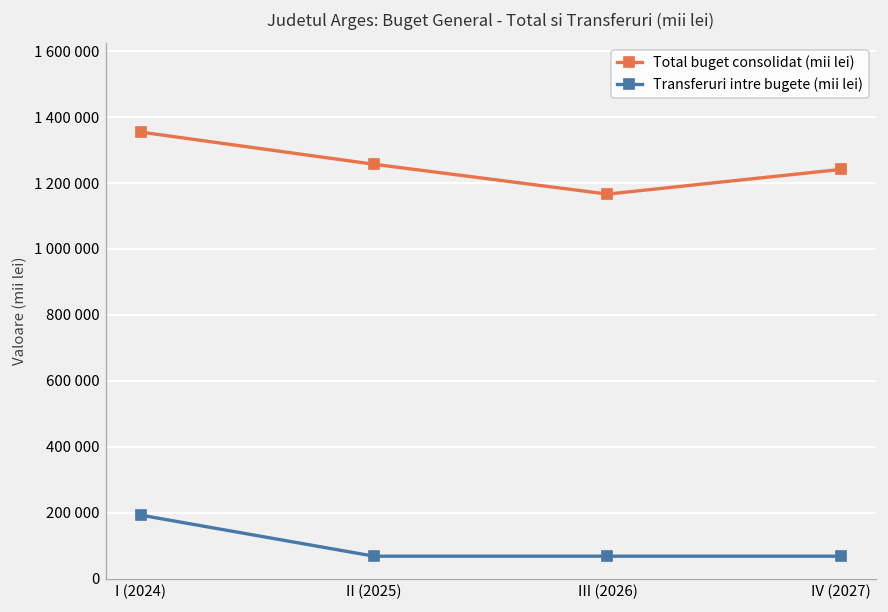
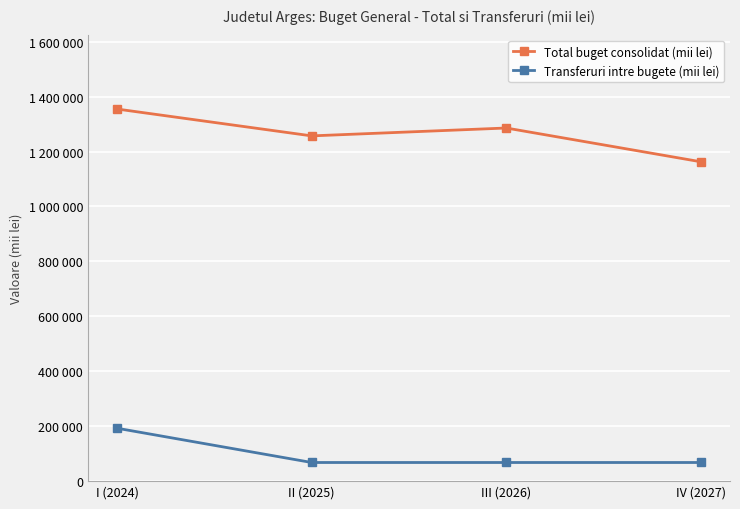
  {
    "Total buget consolidat (mii lei)": {
      "I (2024)": 1350000,
      "II (2025)": 1260000,
-     "III (2026)": 1170000,
-     "IV (2027)": 1240000
+     "III (2026)": 1290000,
+     "IV (2027)": 1160000
    },
    "Transferuri intre bugete (mii lei)": {
      "I (2024)": 190000,
      "II (2025)": 70000,
      "III (2026)": 70000,
      "IV (2027)": 70000
    }
  }
